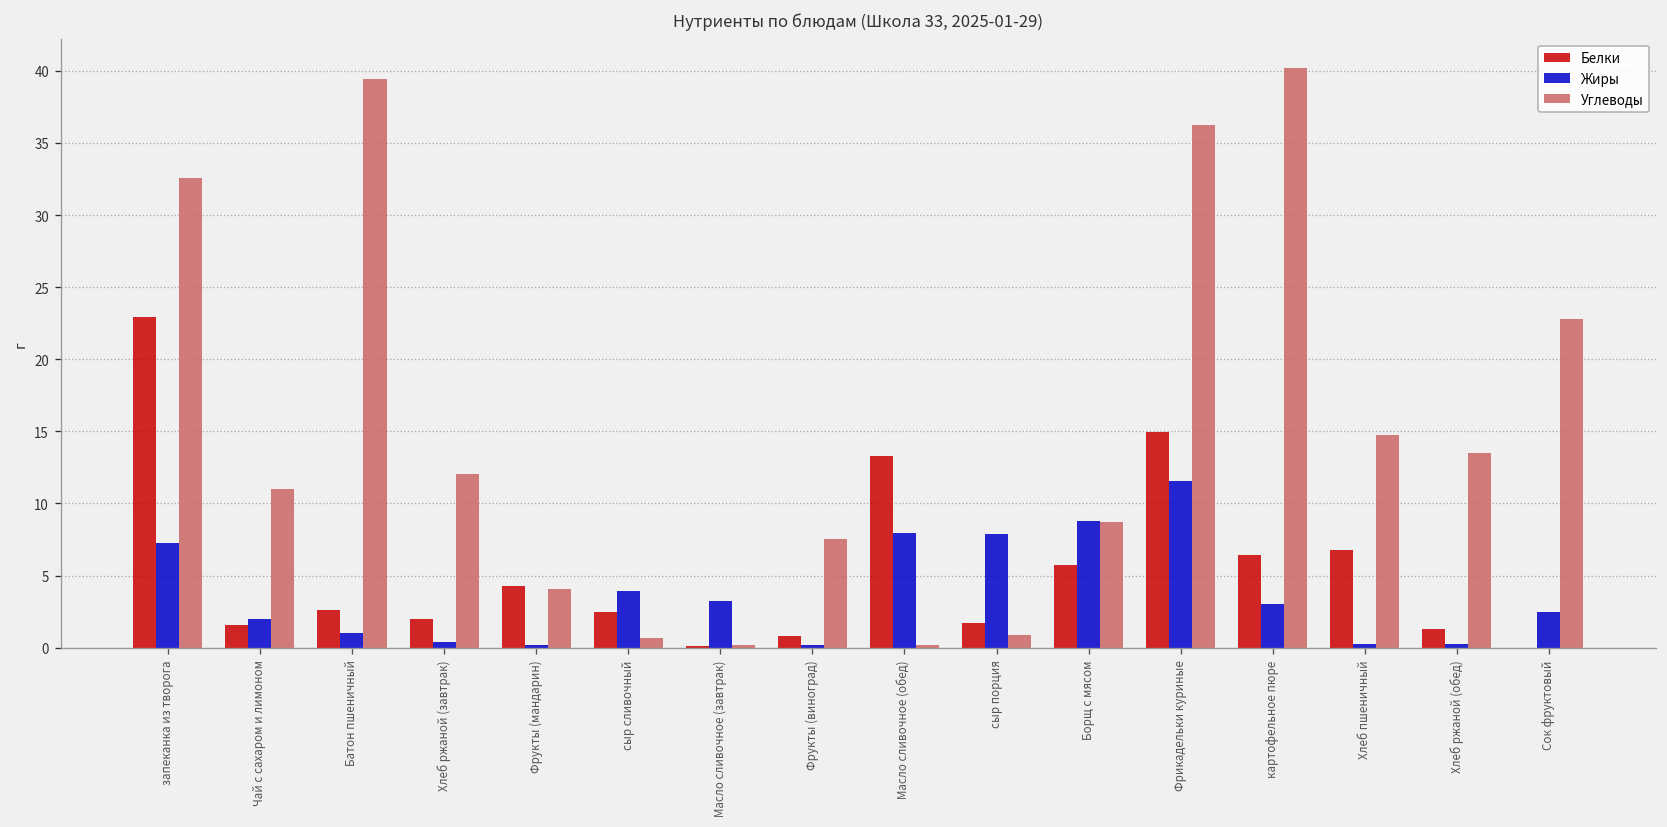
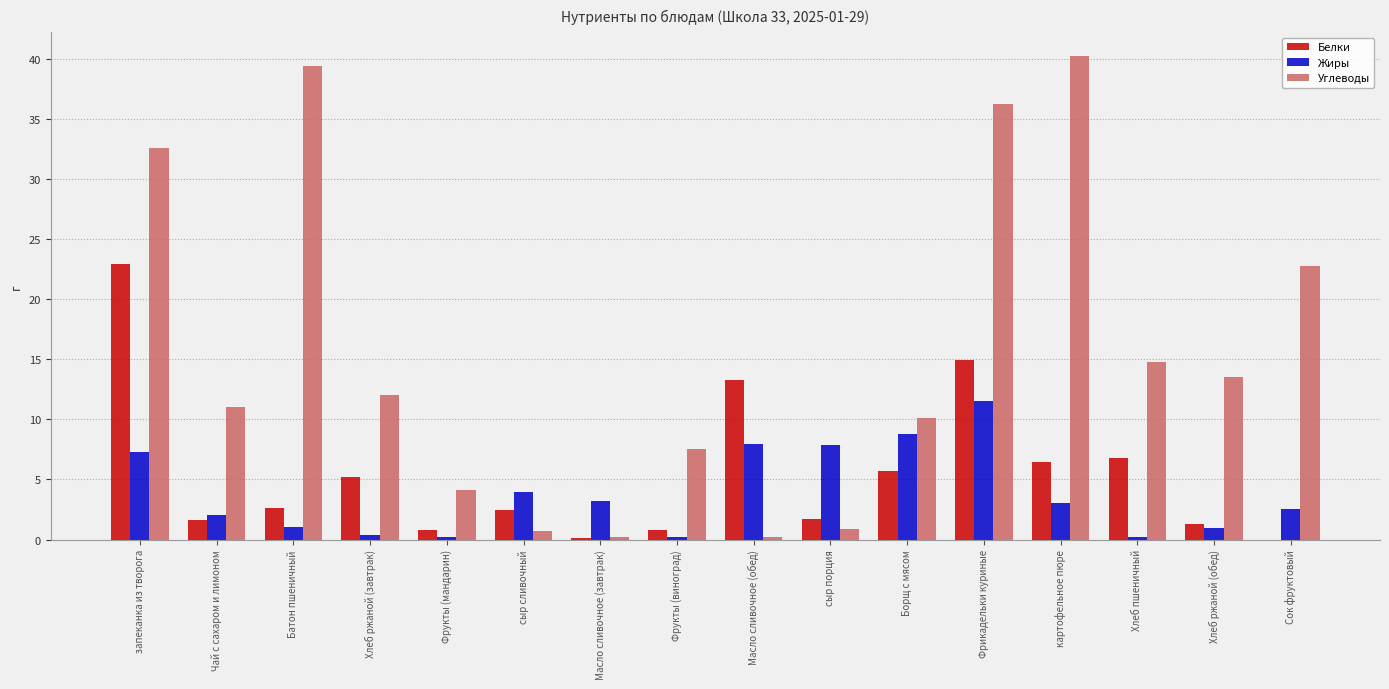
  {
    "Белки": {
      "запеканка из творога": 23.0,
      "Чай с сахаром и лимоном": 1.6,
      "Батон пшеничный": 2.6,
-     "Хлеб ржаной (завтрак)": 2.0,
-     "Фрукты (мандарин)": 4.3,
+     "Хлеб ржаной (завтрак)": 5.2,
+     "Фрукты (мандарин)": 0.8,
      "сыр сливочный": 2.5,
      "Фрукты (виноград)": 0.8,
      "Масло сливочное (обед)": 13.3,
      "сыр порция": 1.7,
      "Борщ с мясом": 5.7,
      "Фрикадельки куриные": 15.0,
      "картофельное пюре": 6.5,
      "Хлеб пшеничный": 6.8,
      "Хлеб ржаной (обед)": 1.3,
      "Сок фруктовый": 0.0
    },
    "Жиры": {
      "запеканка из творога": 7.3,
      "Чай с сахаром и лимоном": 2.0,
      "Батон пшеничный": 1.0,
      "Хлеб ржаной (завтрак)": 0.4,
      "сыр сливочный": 4.0,
      "Масло сливочное (завтрак)": 3.2,
      "Масло сливочное (обед)": 8.0,
      "сыр порция": 7.9,
      "Борщ с мясом": 8.8,
      "Фрикадельки куриные": 11.6,
      "картофельное пюре": 3.0,
      "Хлеб пшеничный": 0.2,
-     "Хлеб ржаной (обед)": 0.2,
+     "Хлеб ржаной (обед)": 0.9,
      "Сок фруктовый": 2.5
    },
    "Углеводы": {
      "запеканка из творога": 32.6,
      "Чай с сахаром и лимоном": 11.0,
      "Батон пшеничный": 39.4,
      "Хлеб ржаной (завтрак)": 12.1,
      "Фрукты (мандарин)": 4.1,
      "сыр сливочный": 0.7,
      "Фрукты (виноград)": 7.5,
      "сыр порция": 0.9,
-     "Борщ с мясом": 8.7,
+     "Борщ с мясом": 10.1,
      "Фрикадельки куриные": 36.3,
      "картофельное пюре": 40.2,
      "Хлеб пшеничный": 14.8,
      "Хлеб ржаной (обед)": 13.5,
      "Сок фруктовый": 22.8
    }
  }
